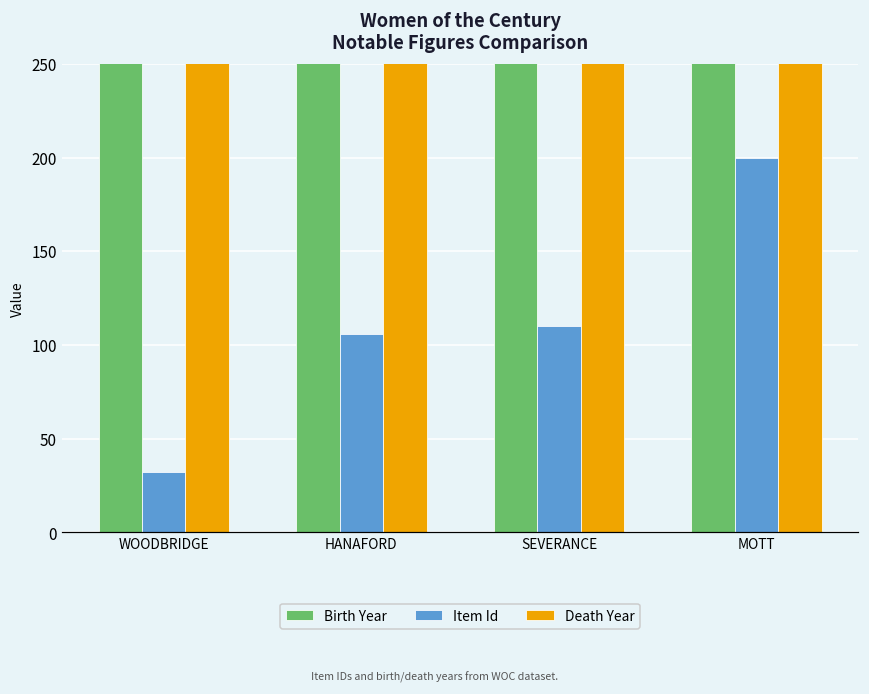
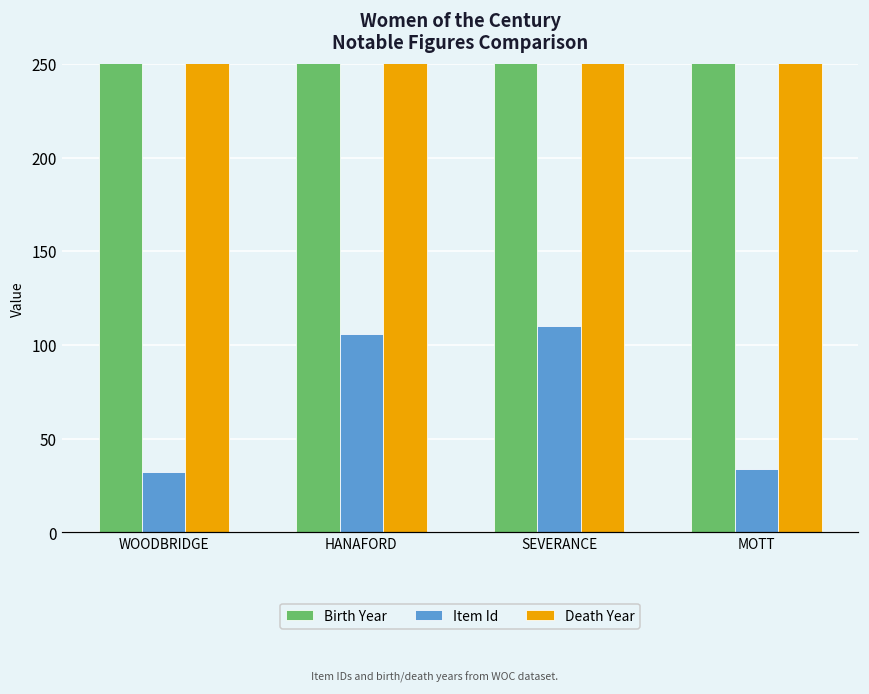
  {
    "Item Id": {
      "WOODBRIDGE": 32,
      "HANAFORD": 106,
      "SEVERANCE": 110,
-     "MOTT": 200
+     "MOTT": 34
    }
  }
